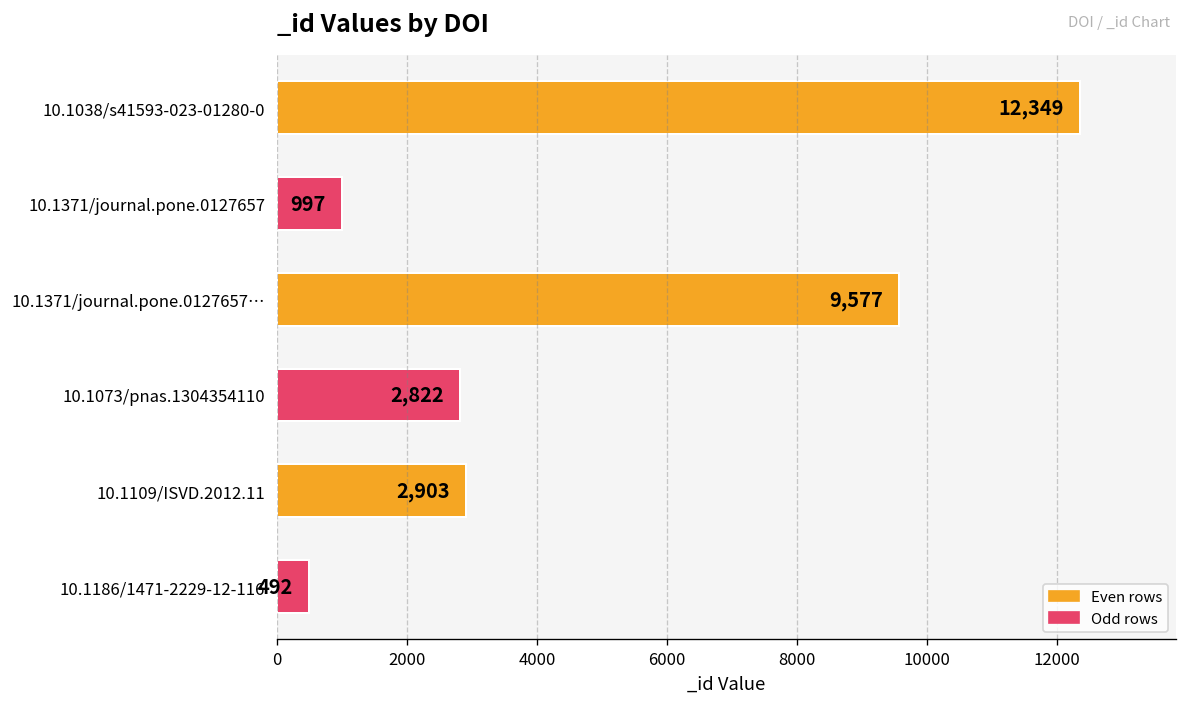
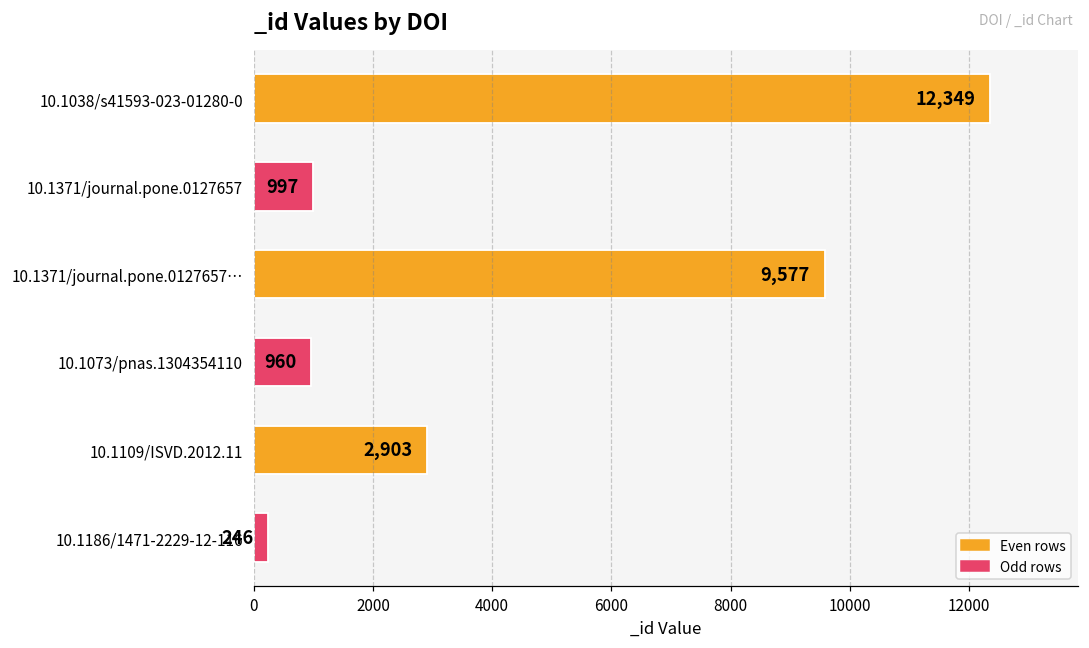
  {
    "10.1038/s41593-023-01280-0": "12,349",
    "10.1371/journal.pone.0127657": "997",
    "10.1371/journal.pone.0127657…": "9,577",
-   "10.1073/pnas.1304354110": "2,822",
+   "10.1073/pnas.1304354110": "960",
    "10.1109/ISVD.2012.11": "2,903",
-   "10.1186/1471-2229-12-116": "492"
+   "10.1186/1471-2229-12-116": "246"
  }
